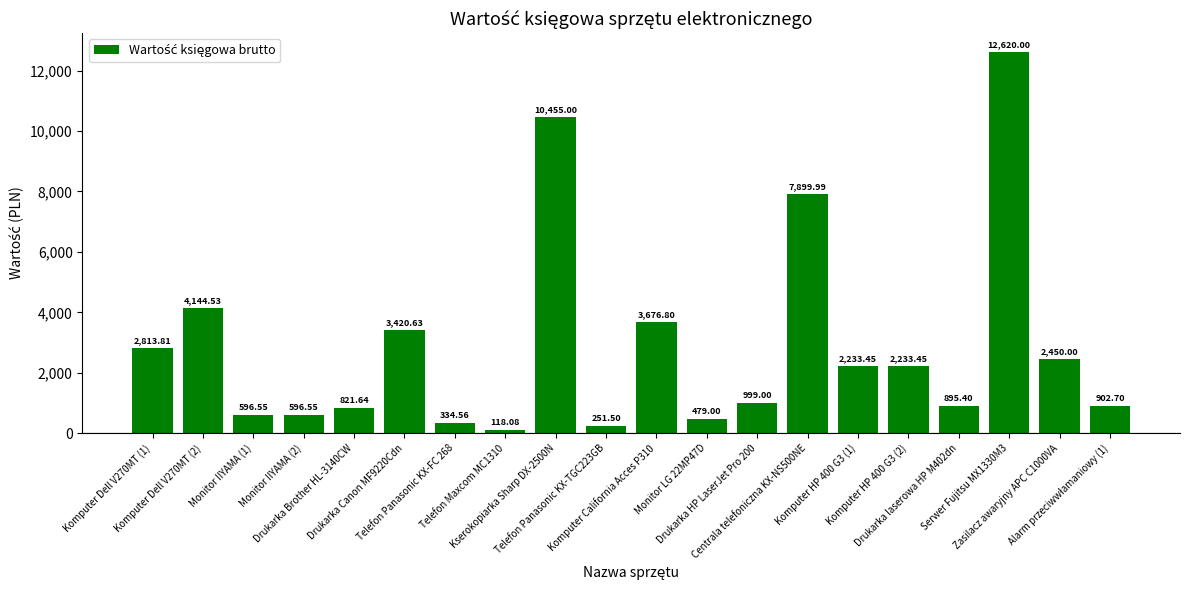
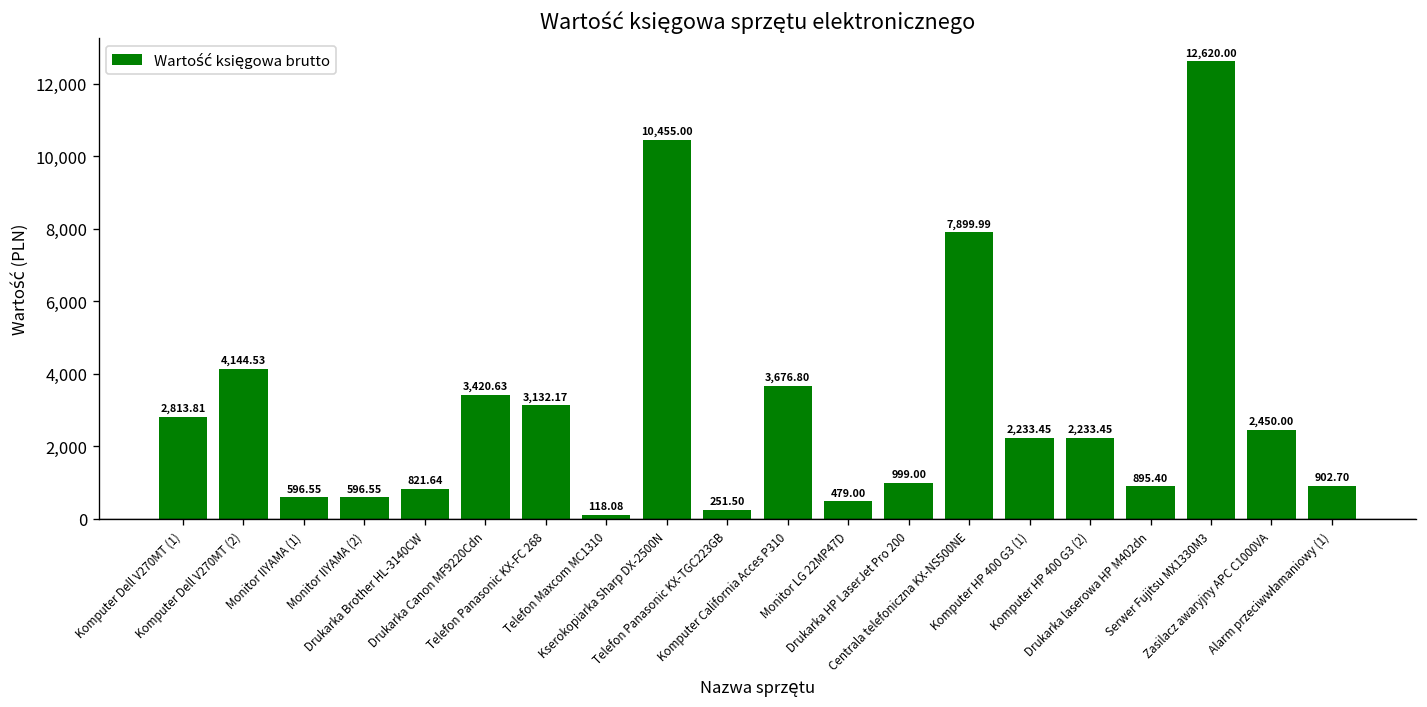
  {
    "Komputer Dell V270MT (1)": "2,813.81",
    "Komputer Dell V270MT (2)": "4,144.53",
    "Monitor IIYAMA (1)": "596.55",
    "Monitor IIYAMA (2)": "596.55",
    "Drukarka Brother HL-3140CW": "821.64",
    "Drukarka Canon MF9220Cdn": "3,420.63",
-   "Telefon Panasonic KX-FC 268": "334.56",
+   "Telefon Panasonic KX-FC 268": "3,132.17",
    "Telefon Maxcom MC1310": "118.08",
    "Kserokopiarka Sharp DX-2500N": "10,455.00",
    "Telefon Panasonic KX-TGC223GB": "251.50",
    "Komputer California Acces P310": "3,676.80",
    "Monitor LG 22MP47D": "479.00",
    "Drukarka HP LaserJet Pro 200": "999.00",
    "Centrala telefoniczna KX-NS500NE": "7,899.99",
    "Komputer HP 400 G3 (1)": "2,233.45",
    "Komputer HP 400 G3 (2)": "2,233.45",
    "Drukarka laserowa HP M402dn": "895.40",
    "Serwer Fujitsu MX1330M3": "12,620.00",
    "Zasilacz awaryjny APC C1000VA": "2,450.00",
    "Alarm przeciwwłamaniowy (1)": "902.70"
  }
